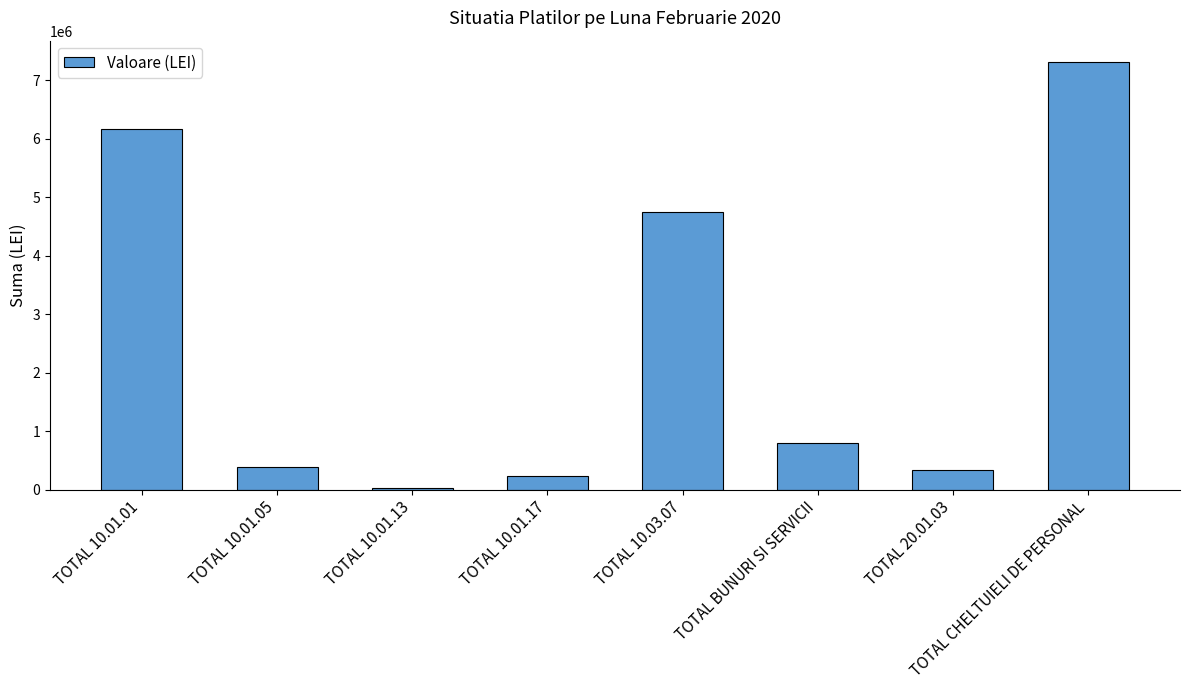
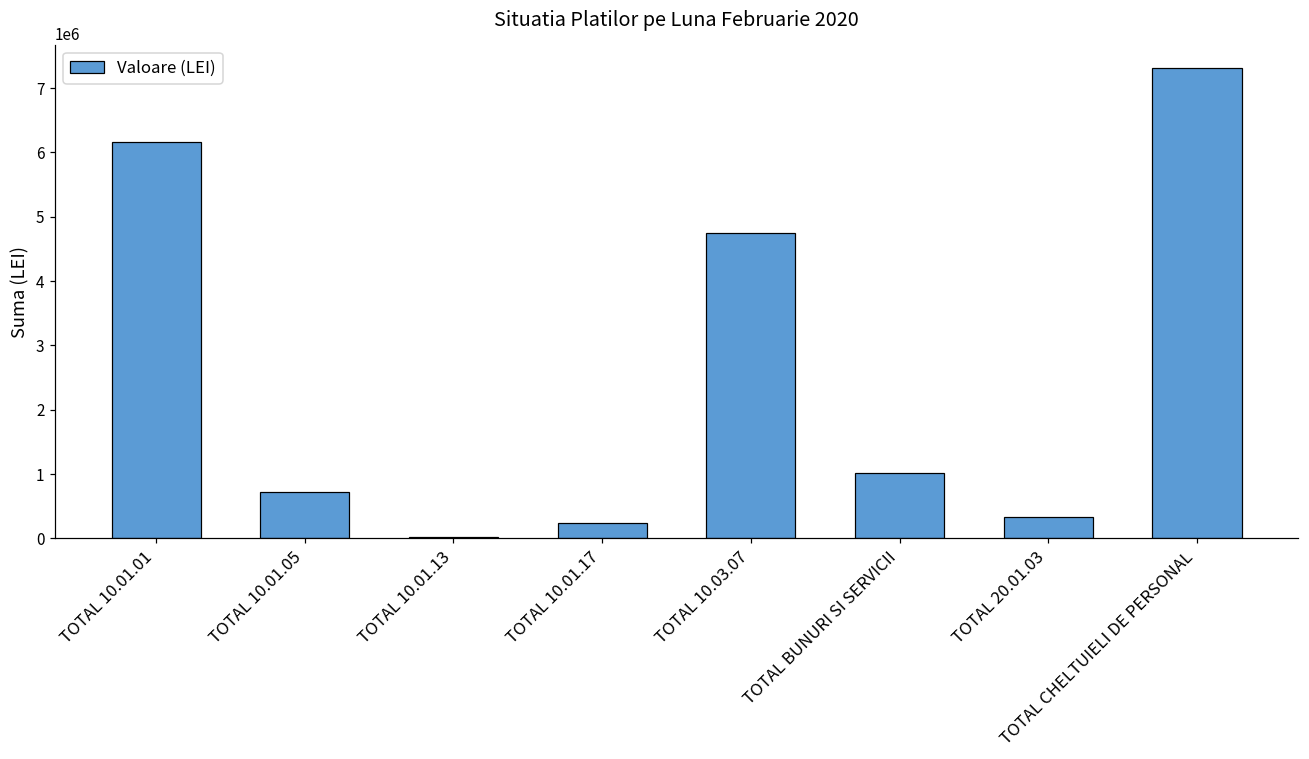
  {
    "TOTAL 10.01.01": 6200000,
-   "TOTAL 10.01.05": 400000,
+   "TOTAL 10.01.05": 700000,
    "TOTAL 10.01.17": 200000,
    "TOTAL 10.03.07": 4700000,
-   "TOTAL BUNURI SI SERVICII": 800000,
+   "TOTAL BUNURI SI SERVICII": 1000000,
    "TOTAL 20.01.03": 300000,
    "TOTAL CHELTUIELI DE PERSONAL": 7300000
  }
